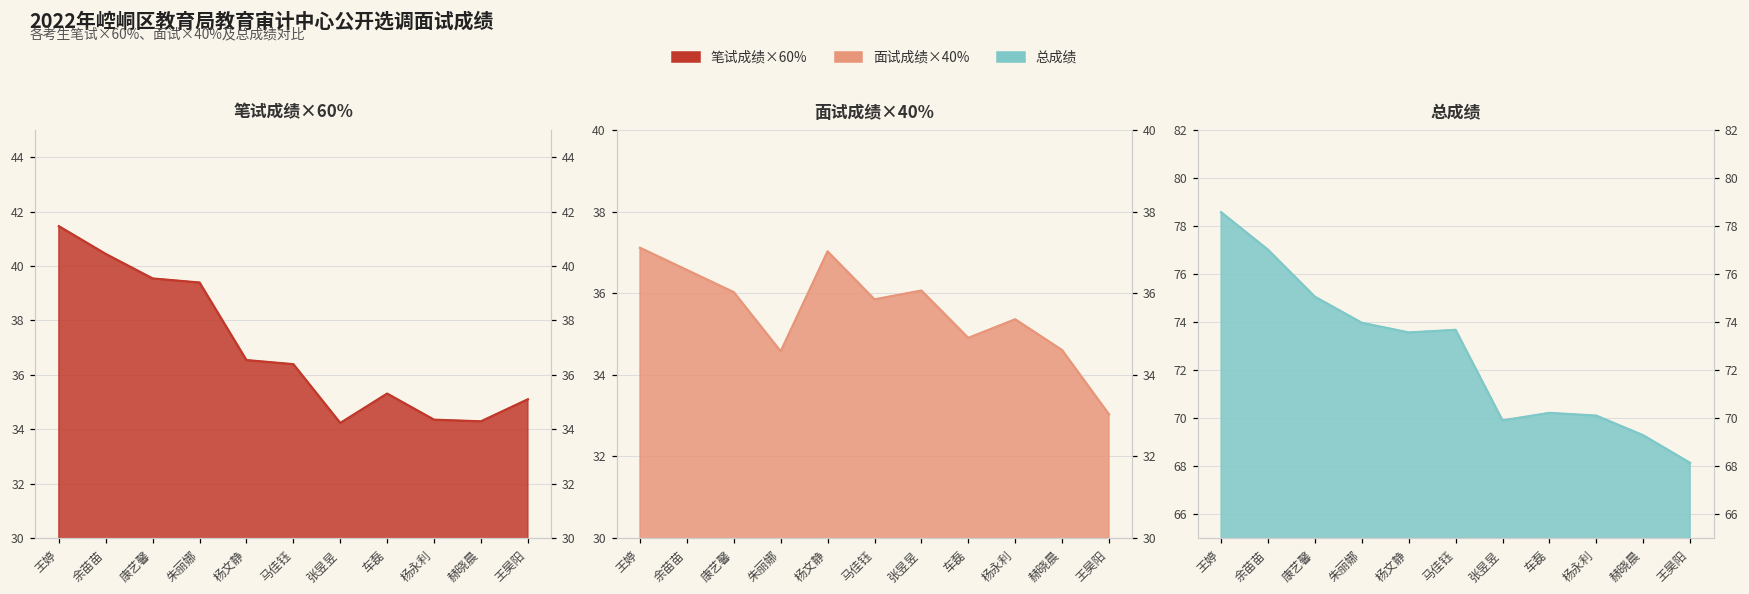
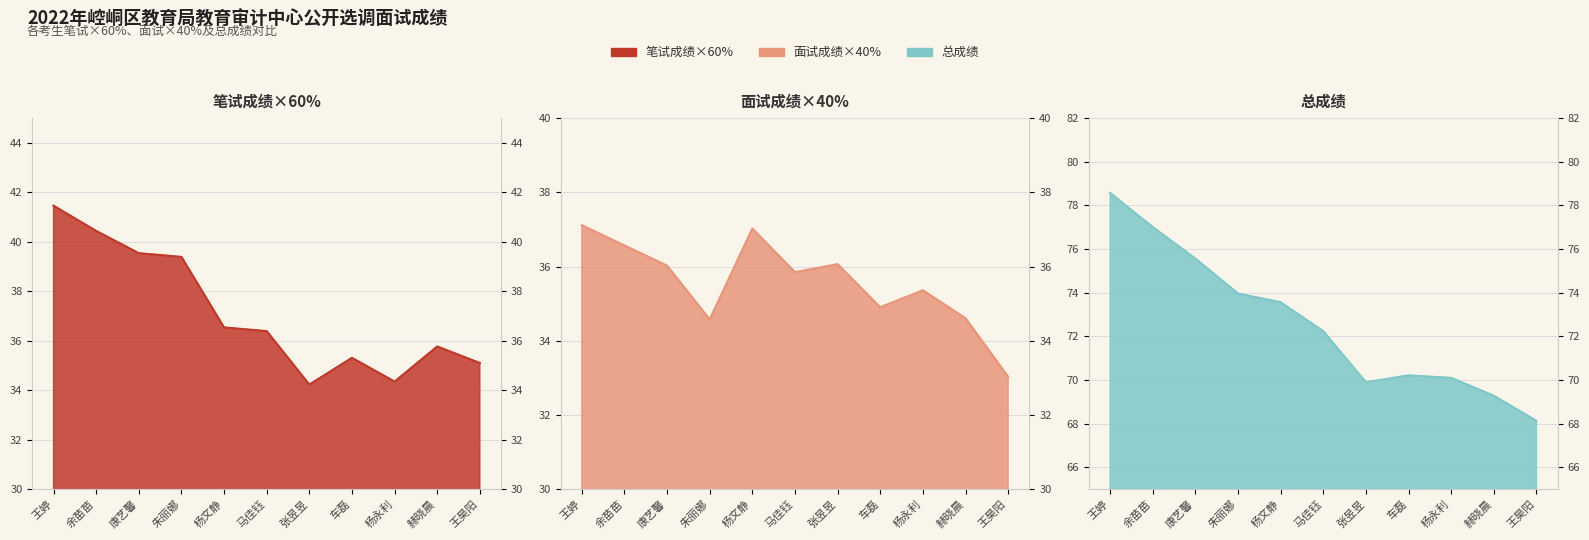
  {
    "笔试成绩×60%": {
      "王婷": 41.5,
      "余苗苗": 40.4,
      "康艺馨": 39.5,
      "朱丽娜": 39.4,
      "杨文静": 36.5,
      "马佳钰": 36.4,
      "张昱昱": 34.2,
      "车磊": 35.3,
      "杨永利": 34.4,
-     "赫晓晨": 34.3,
+     "赫晓晨": 35.8,
      "王昊阳": 35.1
    },
    "面试成绩×40%": {
      "王婷": 37.1,
      "余苗苗": 36.6,
      "康艺馨": 36.0,
      "朱丽娜": 34.6,
      "杨文静": 37.0,
      "马佳钰": 35.8,
      "张昱昱": 36.1,
      "车磊": 34.9,
      "杨永利": 35.4,
      "赫晓晨": 34.6,
      "王昊阳": 33.0
    },
    "总成绩": {
      "王婷": 78.6,
      "余苗苗": 77.0,
-     "康艺馨": 75.1,
+     "康艺馨": 75.6,
      "朱丽娜": 74.0,
      "杨文静": 73.6,
-     "马佳钰": 73.7,
+     "马佳钰": 72.2,
      "张昱昱": 69.9,
      "车磊": 70.2,
      "杨永利": 70.1,
      "赫晓晨": 69.3,
      "王昊阳": 68.1
    }
  }
